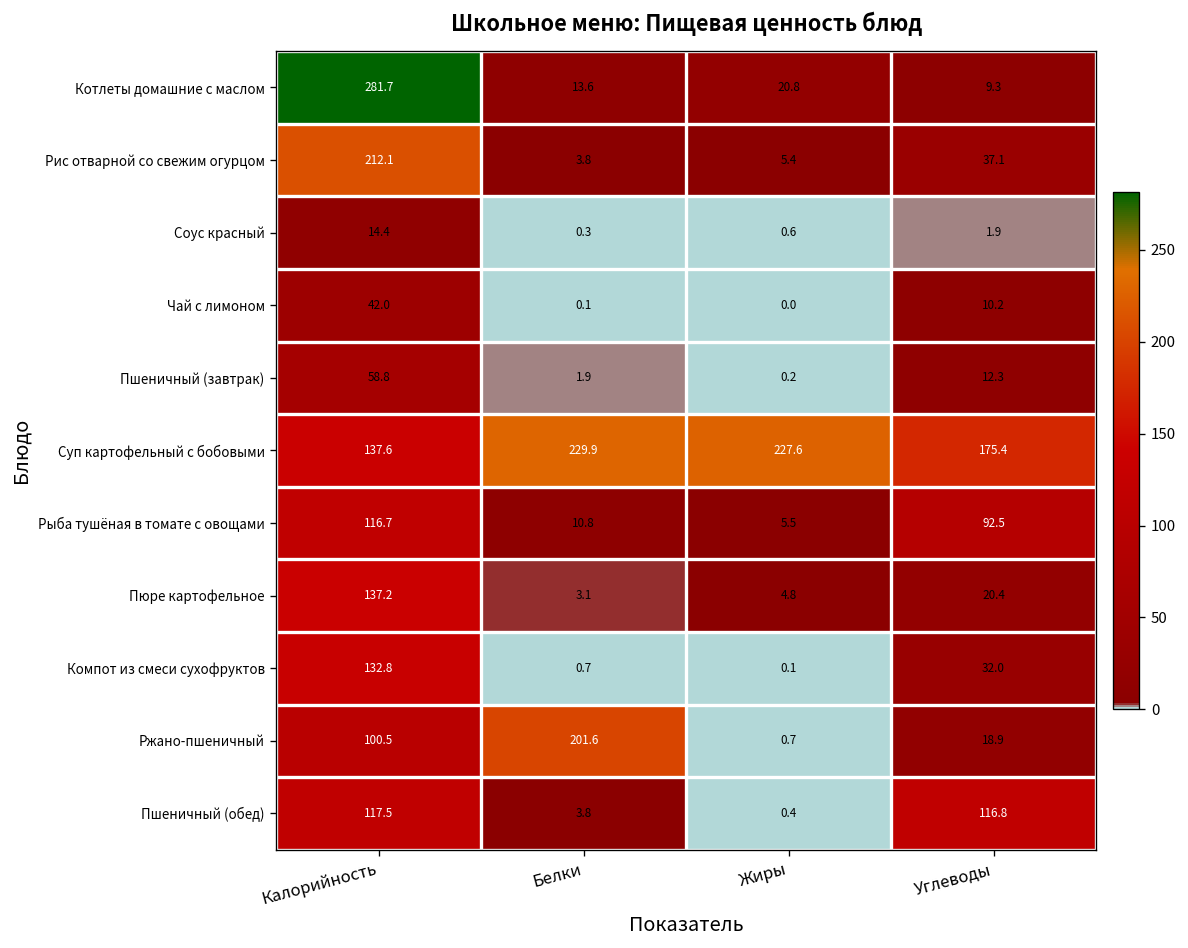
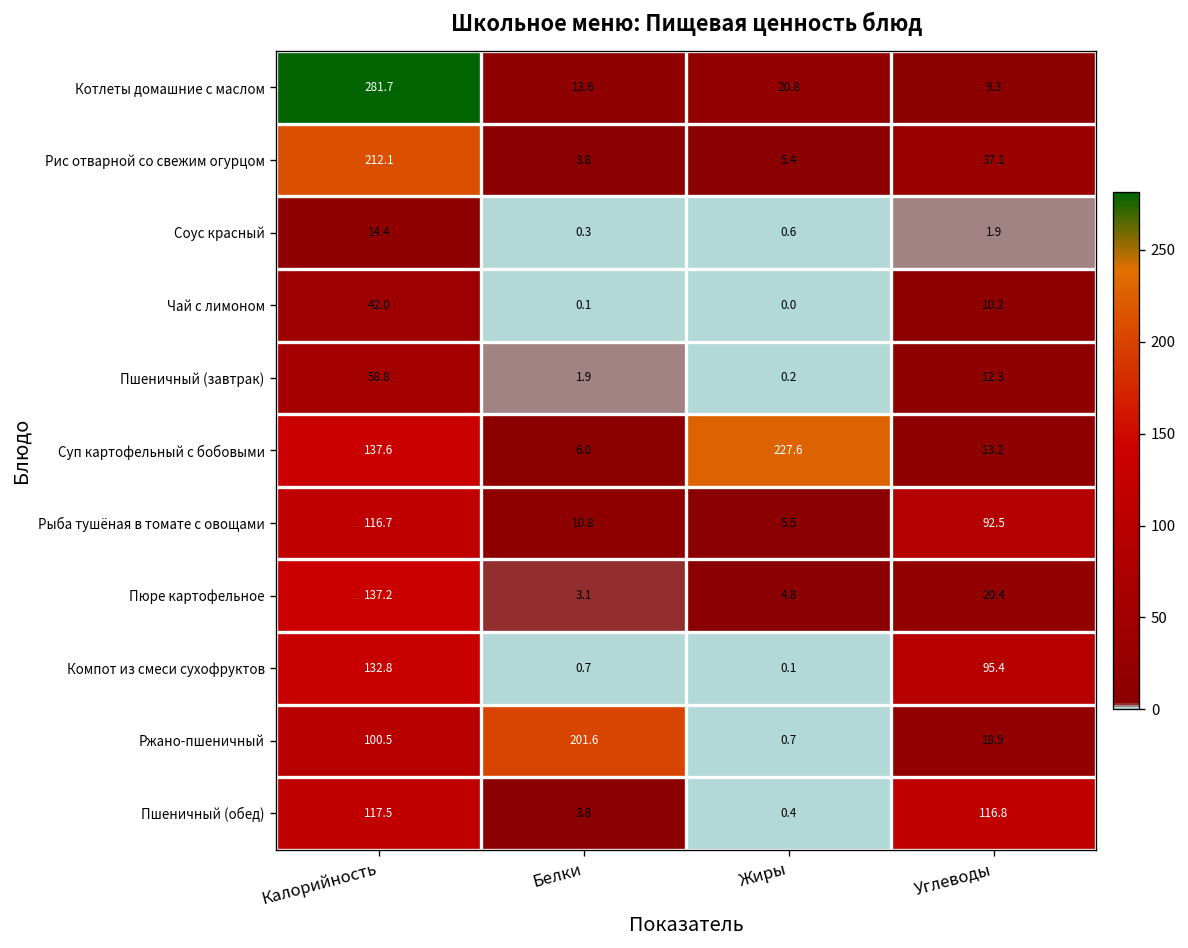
  {
    "Котлеты домашние с маслом": {
      "Калорийность": 281.7,
      "Белки": 13.6,
      "Жиры": 20.8,
      "Углеводы": 9.3
    },
    "Рис отварной со свежим огурцом": {
      "Калорийность": 212.1,
      "Белки": 3.8,
      "Жиры": 5.4,
      "Углеводы": 37.1
    },
    "Соус красный": {
      "Калорийность": 14.4,
      "Белки": 0.3,
      "Жиры": 0.6,
      "Углеводы": 1.9
    },
    "Чай с лимоном": {
      "Калорийность": 42.0,
      "Белки": 0.1,
      "Жиры": 0.0,
      "Углеводы": 10.2
    },
    "Пшеничный (завтрак)": {
      "Калорийность": 58.8,
      "Белки": 1.9,
      "Жиры": 0.2,
      "Углеводы": 12.3
    },
    "Суп картофельный с бобовыми": {
      "Калорийность": 137.6,
-     "Белки": 229.9,
+     "Белки": 6.0,
      "Жиры": 227.6,
-     "Углеводы": 175.4
+     "Углеводы": 13.2
    },
    "Рыба тушёная в томате с овощами": {
      "Калорийность": 116.7,
      "Белки": 10.8,
      "Жиры": 5.5,
      "Углеводы": 92.5
    },
    "Пюре картофельное": {
      "Калорийность": 137.2,
      "Белки": 3.1,
      "Жиры": 4.8,
      "Углеводы": 20.4
    },
    "Компот из смеси сухофруктов": {
      "Калорийность": 132.8,
      "Белки": 0.7,
      "Жиры": 0.1,
-     "Углеводы": 32.0
+     "Углеводы": 95.4
    },
    "Ржано-пшеничный": {
      "Калорийность": 100.5,
      "Белки": 201.6,
      "Жиры": 0.7,
      "Углеводы": 18.9
    },
    "Пшеничный (обед)": {
      "Калорийность": 117.5,
      "Белки": 3.8,
      "Жиры": 0.4,
      "Углеводы": 116.8
    }
  }
